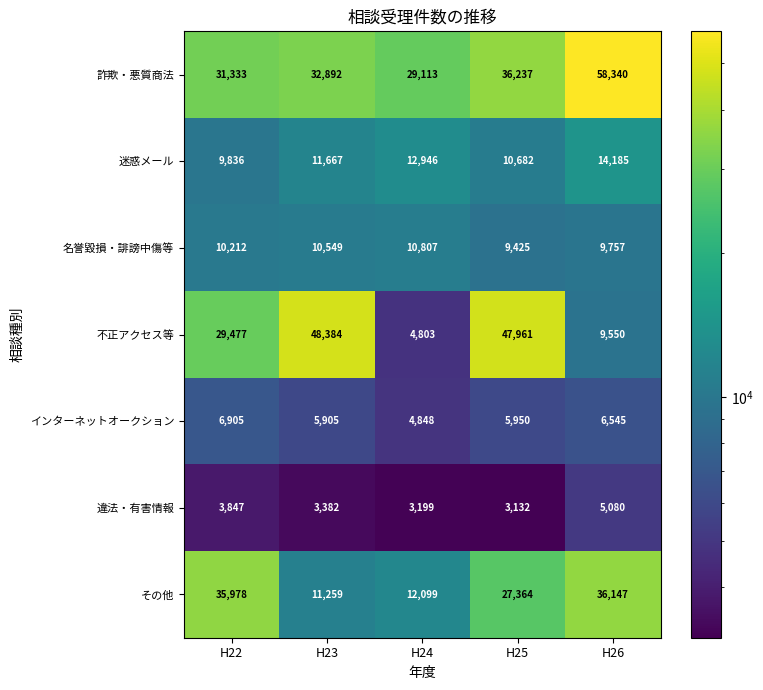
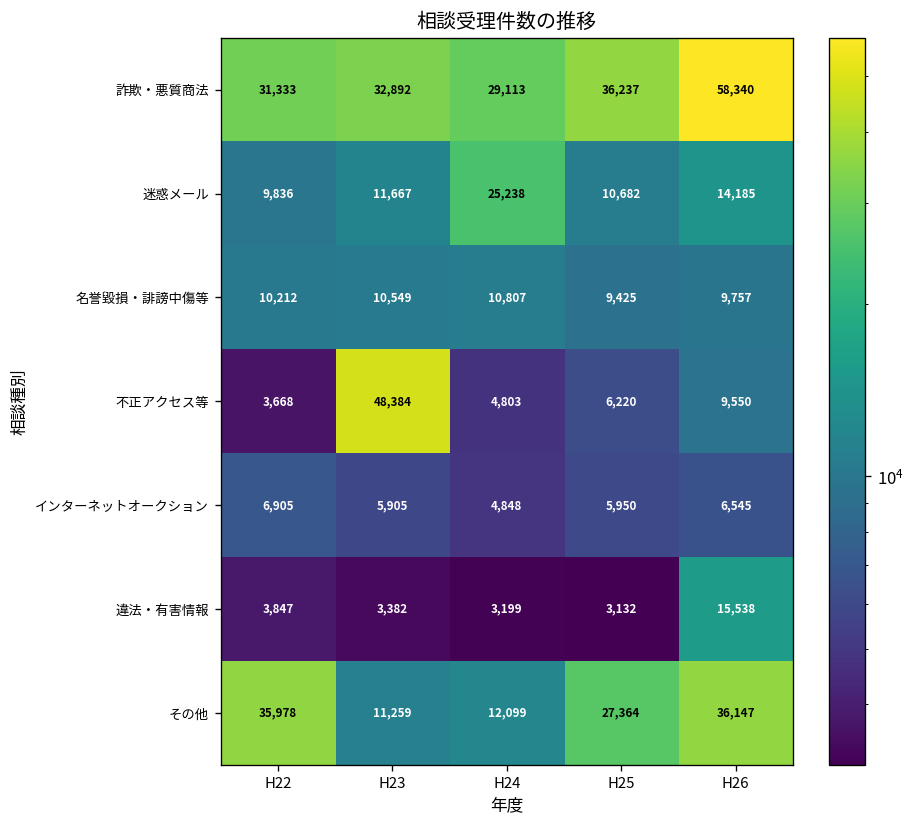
  {
    "詐欺・悪質商法": {
      "H22": "31,333",
      "H23": "32,892",
      "H24": "29,113",
      "H25": "36,237",
      "H26": "58,340"
    },
    "迷惑メール": {
      "H22": "9,836",
      "H23": "11,667",
-     "H24": "12,946",
+     "H24": "25,238",
      "H25": "10,682",
      "H26": "14,185"
    },
    "名誉毀損・誹謗中傷等": {
      "H22": "10,212",
      "H23": "10,549",
      "H24": "10,807",
      "H25": "9,425",
      "H26": "9,757"
    },
    "不正アクセス等": {
-     "H22": "29,477",
+     "H22": "3,668",
      "H23": "48,384",
      "H24": "4,803",
-     "H25": "47,961",
+     "H25": "6,220",
      "H26": "9,550"
    },
    "インターネットオークション": {
      "H22": "6,905",
      "H23": "5,905",
      "H24": "4,848",
      "H25": "5,950",
      "H26": "6,545"
    },
    "違法・有害情報": {
      "H22": "3,847",
      "H23": "3,382",
      "H24": "3,199",
      "H25": "3,132",
-     "H26": "5,080"
+     "H26": "15,538"
    },
    "その他": {
      "H22": "35,978",
      "H23": "11,259",
      "H24": "12,099",
      "H25": "27,364",
      "H26": "36,147"
    }
  }
